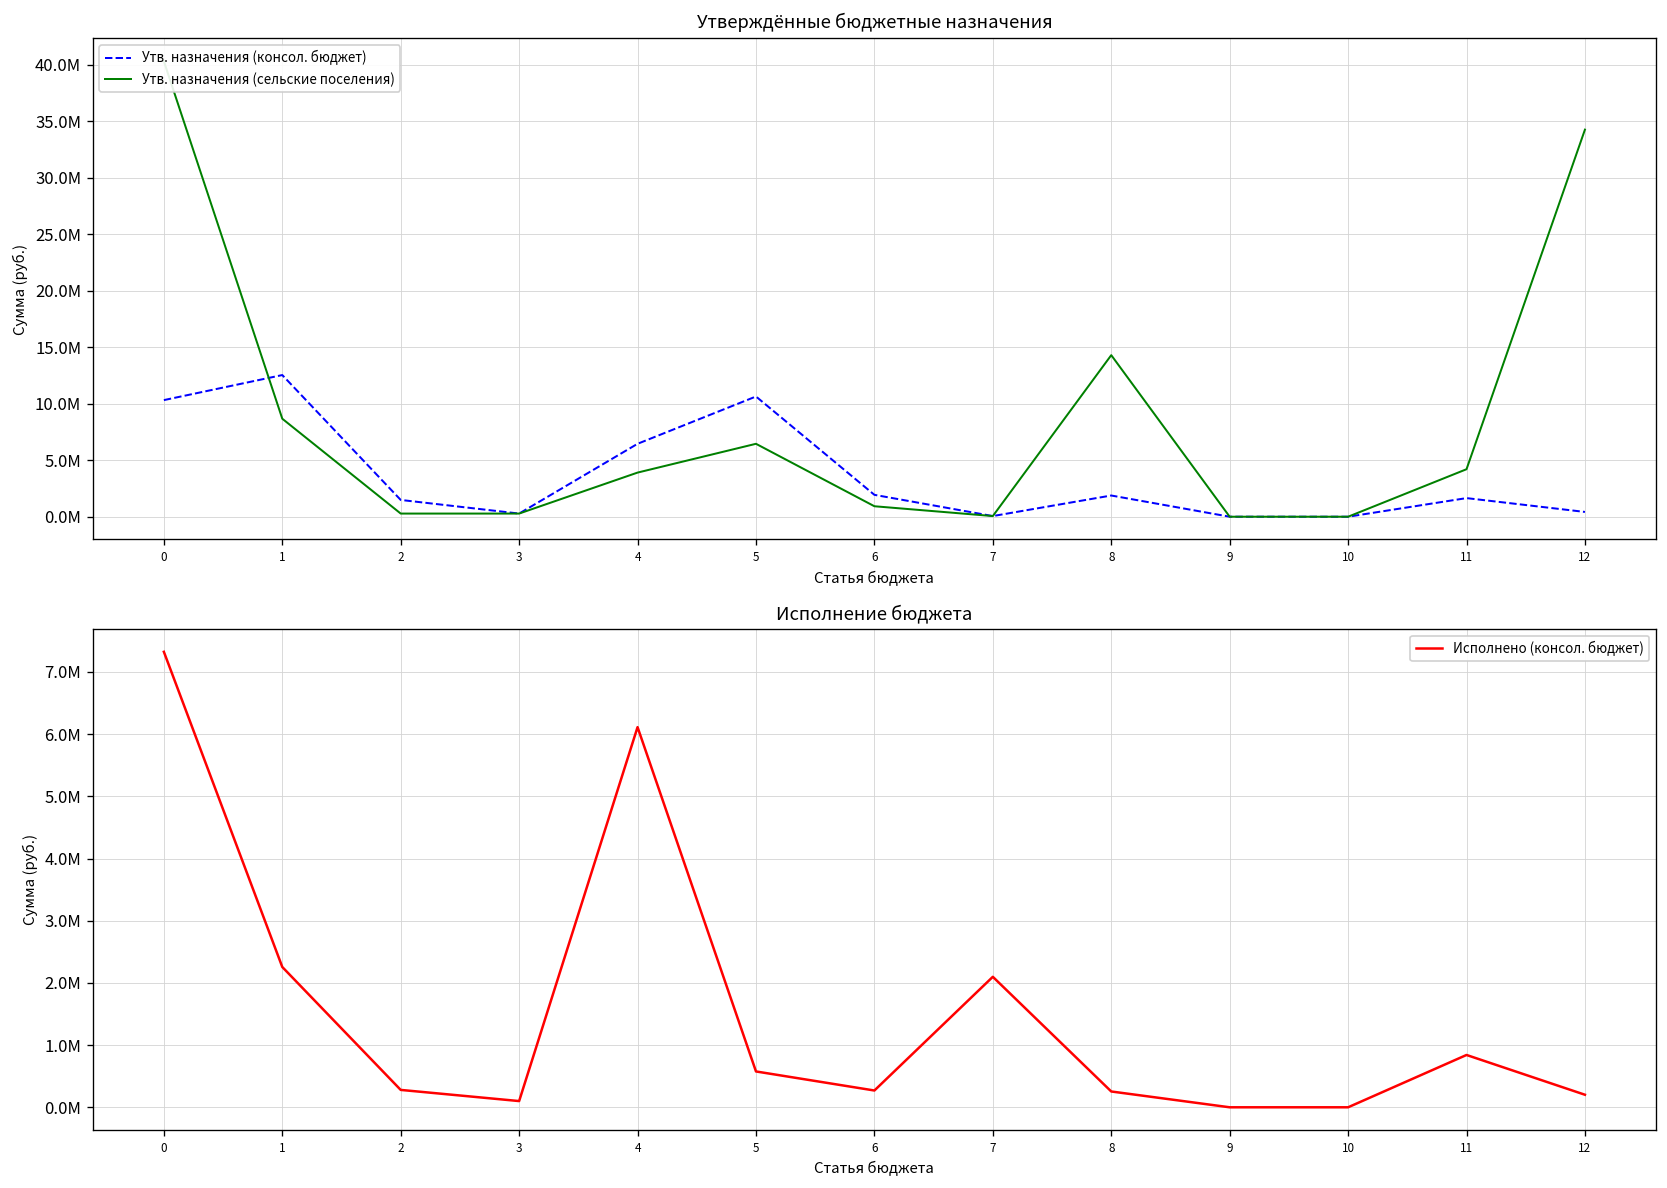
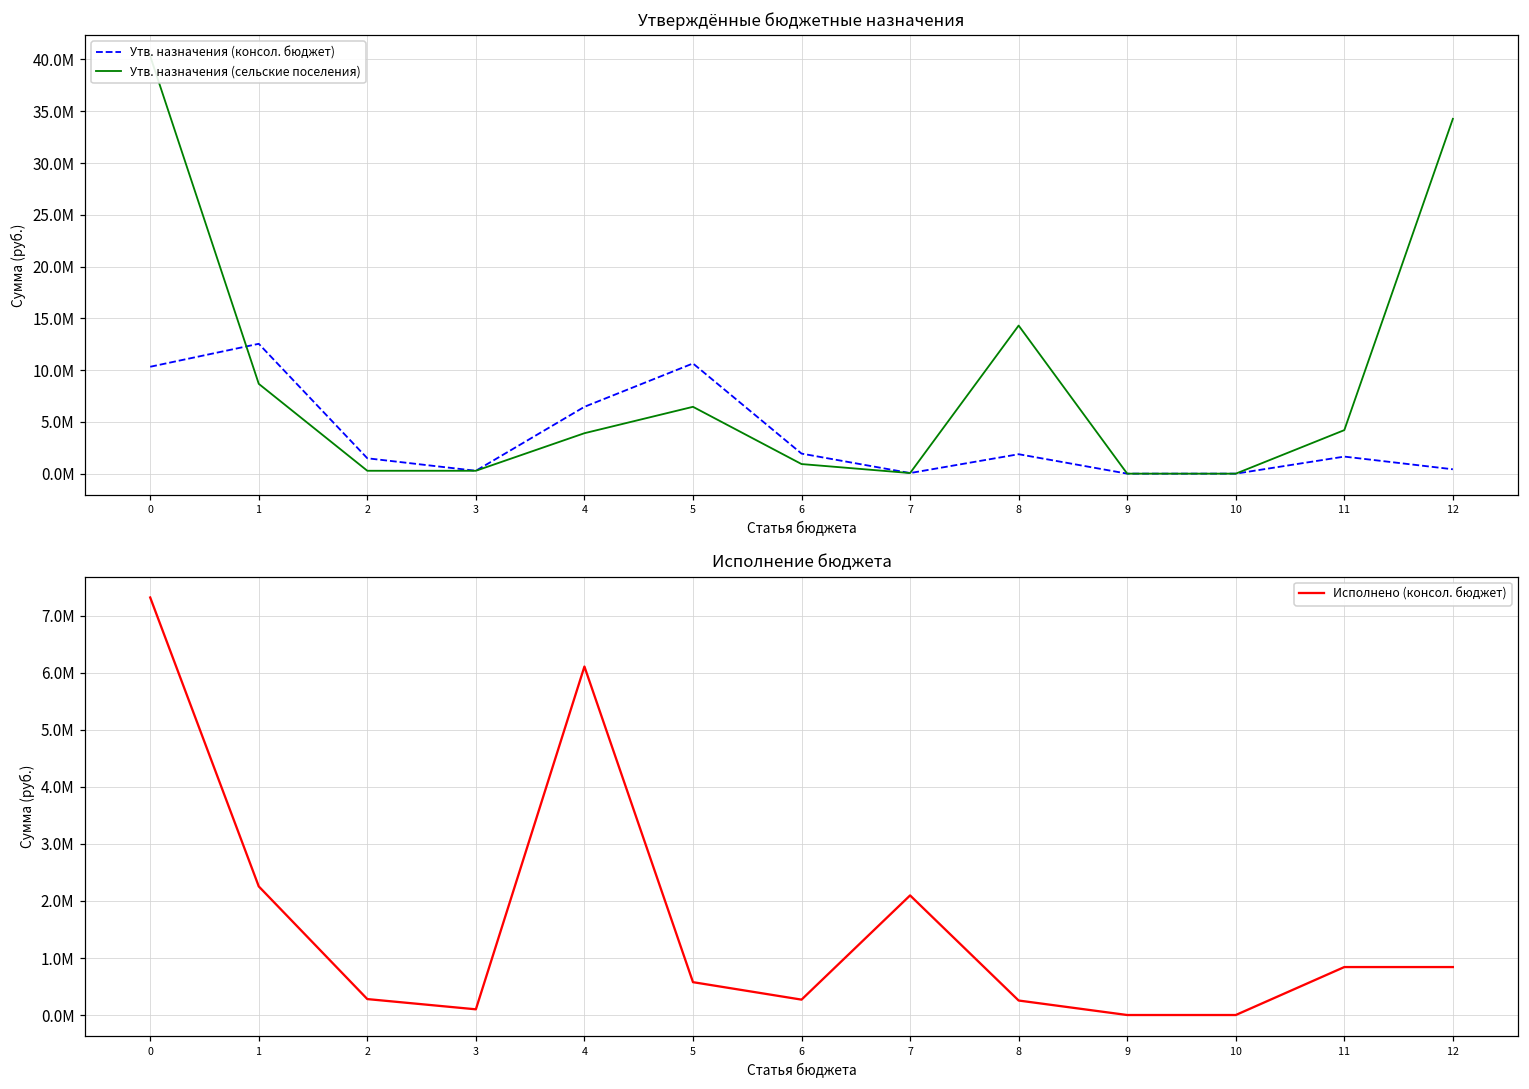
  {
    "Утверждённые бюджетные назначения": {
      "Утв. назначения (консол. бюджет)": {
        "0": 10000000,
        "1": 13000000,
        "2": 1000000,
        "4": 6000000,
        "5": 11000000,
        "6": 2000000,
        "8": 2000000,
        "11": 2000000,
        "12": 0
      },
      "Утв. назначения (сельские поселения)": {
        "1": 9000000,
        "2": 0,
        "4": 4000000,
        "5": 6000000,
        "6": 1000000,
        "8": 14000000,
        "11": 4000000,
        "12": 34000000
      }
    },
    "Исполнение бюджета": {
      "0": 7300000,
      "1": 2300000,
      "2": 300000,
      "3": 100000,
      "4": 6100000,
      "5": 600000,
      "6": 300000,
      "7": 2100000,
      "8": 300000,
      "9": 0,
      "10": 0,
      "11": 800000,
-     "12": 200000
+     "12": 800000
    }
  }
